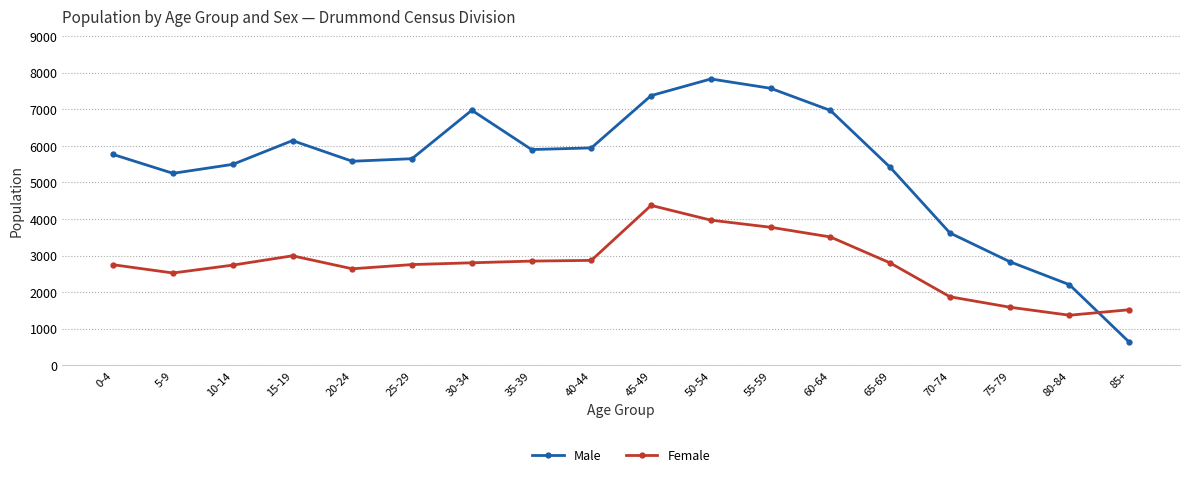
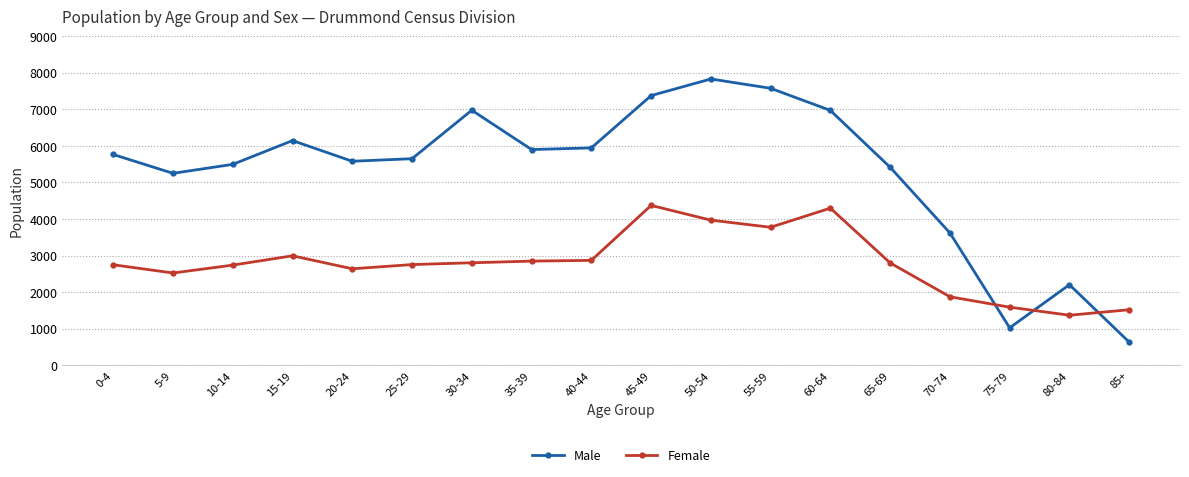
  {
    "Male": {
      "0-4": 5800,
      "5-9": 5300,
      "10-14": 5500,
      "15-19": 6100,
      "20-24": 5600,
      "25-29": 5700,
      "30-34": 7000,
      "35-39": 5900,
      "40-44": 5900,
      "45-49": 7400,
      "50-54": 7800,
      "55-59": 7600,
      "60-64": 7000,
      "65-69": 5400,
      "70-74": 3600,
-     "75-79": 2800,
+     "75-79": 1000,
      "80-84": 2200,
      "85+": 600
    },
    "Female": {
      "0-4": 2800,
      "5-9": 2500,
      "10-14": 2700,
      "15-19": 3000,
      "20-24": 2600,
      "25-29": 2800,
      "30-34": 2800,
      "35-39": 2900,
      "40-44": 2900,
      "45-49": 4400,
      "50-54": 4000,
      "55-59": 3800,
-     "60-64": 3500,
+     "60-64": 4300,
      "65-69": 2800,
      "70-74": 1900,
      "75-79": 1600,
      "80-84": 1400,
      "85+": 1500
    }
  }
